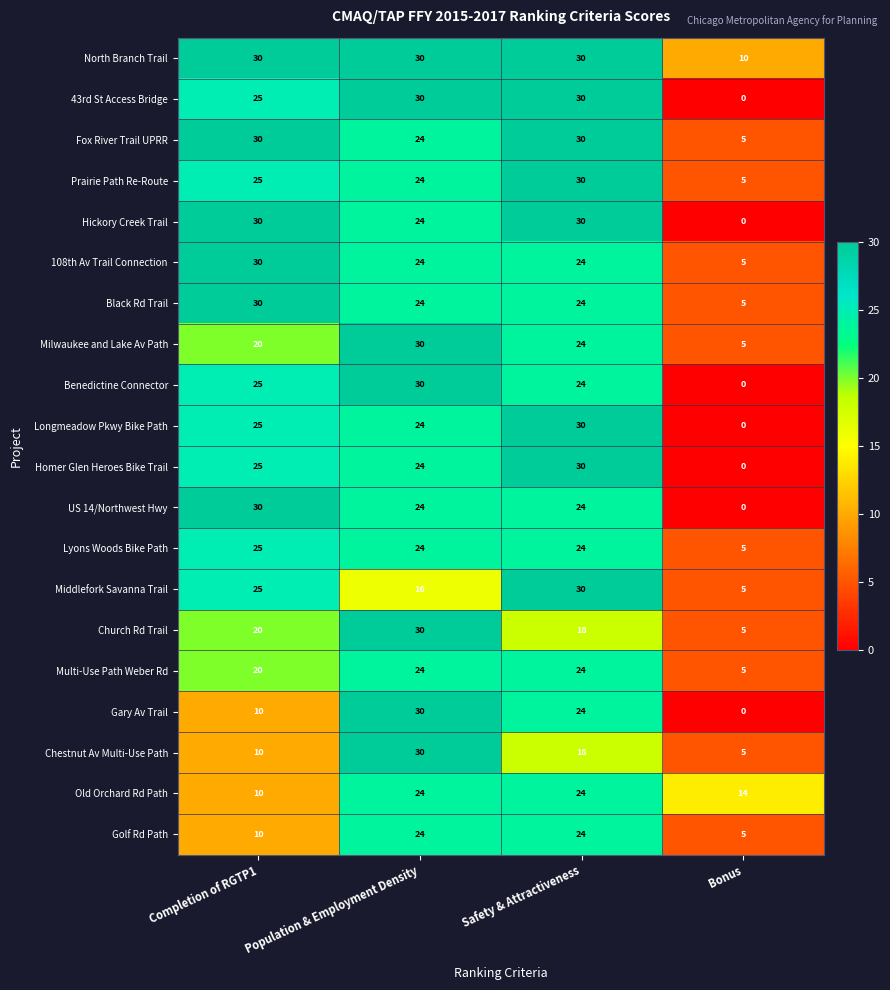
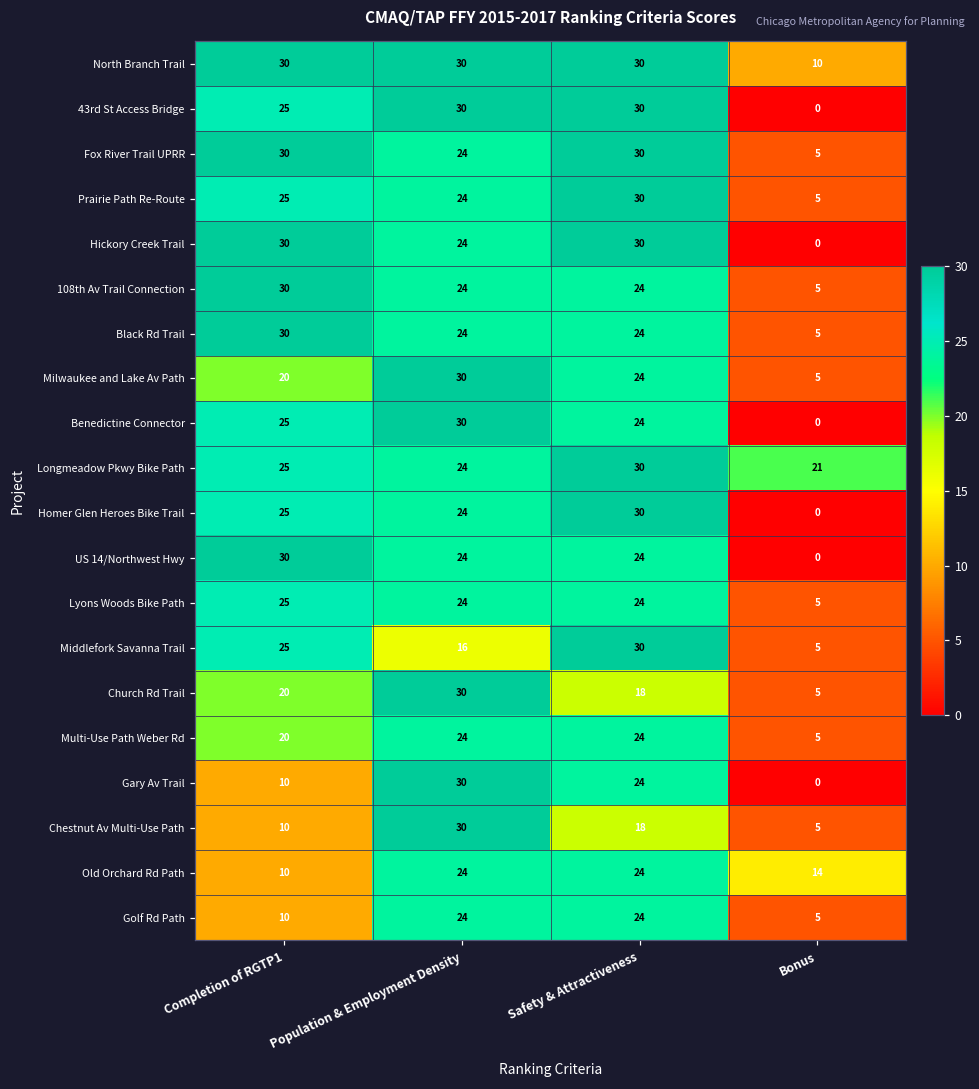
  {
    "North Branch Trail": {
      "Completion of RGTP1": 30,
      "Population & Employment Density": 30,
      "Safety & Attractiveness": 30,
      "Bonus": 10
    },
    "43rd St Access Bridge": {
      "Completion of RGTP1": 25,
      "Population & Employment Density": 30,
      "Safety & Attractiveness": 30,
      "Bonus": 0
    },
    "Fox River Trail UPRR": {
      "Completion of RGTP1": 30,
      "Population & Employment Density": 24,
      "Safety & Attractiveness": 30,
      "Bonus": 5
    },
    "Prairie Path Re-Route": {
      "Completion of RGTP1": 25,
      "Population & Employment Density": 24,
      "Safety & Attractiveness": 30,
      "Bonus": 5
    },
    "Hickory Creek Trail": {
      "Completion of RGTP1": 30,
      "Population & Employment Density": 24,
      "Safety & Attractiveness": 30,
      "Bonus": 0
    },
    "108th Av Trail Connection": {
      "Completion of RGTP1": 30,
      "Population & Employment Density": 24,
      "Safety & Attractiveness": 24,
      "Bonus": 5
    },
    "Black Rd Trail": {
      "Completion of RGTP1": 30,
      "Population & Employment Density": 24,
      "Safety & Attractiveness": 24,
      "Bonus": 5
    },
    "Milwaukee and Lake Av Path": {
      "Completion of RGTP1": 20,
      "Population & Employment Density": 30,
      "Safety & Attractiveness": 24,
      "Bonus": 5
    },
    "Benedictine Connector": {
      "Completion of RGTP1": 25,
      "Population & Employment Density": 30,
      "Safety & Attractiveness": 24,
      "Bonus": 0
    },
    "Longmeadow Pkwy Bike Path": {
      "Completion of RGTP1": 25,
      "Population & Employment Density": 24,
      "Safety & Attractiveness": 30,
-     "Bonus": 0
+     "Bonus": 21
    },
    "Homer Glen Heroes Bike Trail": {
      "Completion of RGTP1": 25,
      "Population & Employment Density": 24,
      "Safety & Attractiveness": 30,
      "Bonus": 0
    },
    "US 14/Northwest Hwy": {
      "Completion of RGTP1": 30,
      "Population & Employment Density": 24,
      "Safety & Attractiveness": 24,
      "Bonus": 0
    },
    "Lyons Woods Bike Path": {
      "Completion of RGTP1": 25,
      "Population & Employment Density": 24,
      "Safety & Attractiveness": 24,
      "Bonus": 5
    },
    "Middlefork Savanna Trail": {
      "Completion of RGTP1": 25,
      "Population & Employment Density": 16,
      "Safety & Attractiveness": 30,
      "Bonus": 5
    },
    "Church Rd Trail": {
      "Completion of RGTP1": 20,
      "Population & Employment Density": 30,
      "Safety & Attractiveness": 18,
      "Bonus": 5
    },
    "Multi-Use Path Weber Rd": {
      "Completion of RGTP1": 20,
      "Population & Employment Density": 24,
      "Safety & Attractiveness": 24,
      "Bonus": 5
    },
    "Gary Av Trail": {
      "Completion of RGTP1": 10,
      "Population & Employment Density": 30,
      "Safety & Attractiveness": 24,
      "Bonus": 0
    },
    "Chestnut Av Multi-Use Path": {
      "Completion of RGTP1": 10,
      "Population & Employment Density": 30,
      "Safety & Attractiveness": 18,
      "Bonus": 5
    },
    "Old Orchard Rd Path": {
      "Completion of RGTP1": 10,
      "Population & Employment Density": 24,
      "Safety & Attractiveness": 24,
      "Bonus": 14
    },
    "Golf Rd Path": {
      "Completion of RGTP1": 10,
      "Population & Employment Density": 24,
      "Safety & Attractiveness": 24,
      "Bonus": 5
    }
  }
